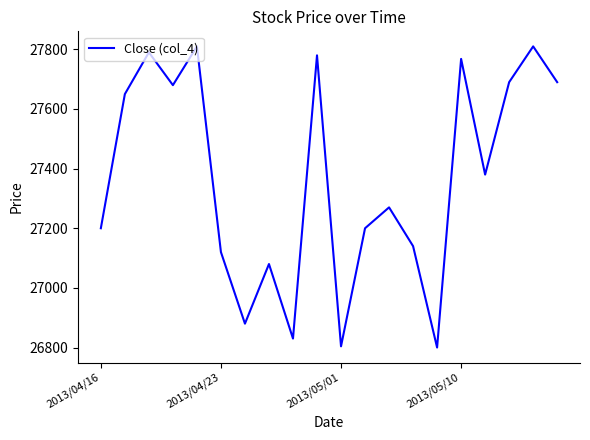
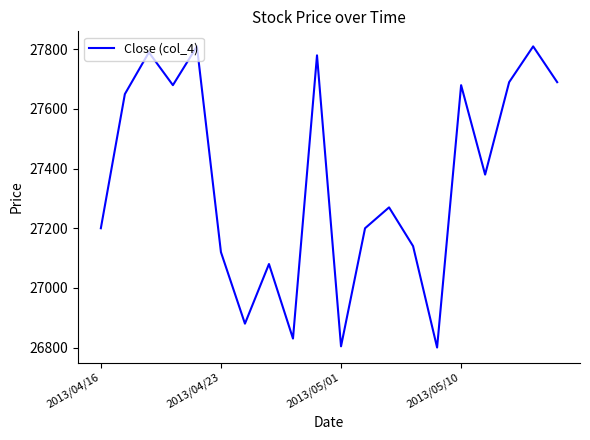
  {
    "2013/04/16": 27200,
    "2013/04/23": 27120,
    "2013/05/01": 26800,
-   "2013/05/10": 27770
+   "2013/05/10": 27680
  }
